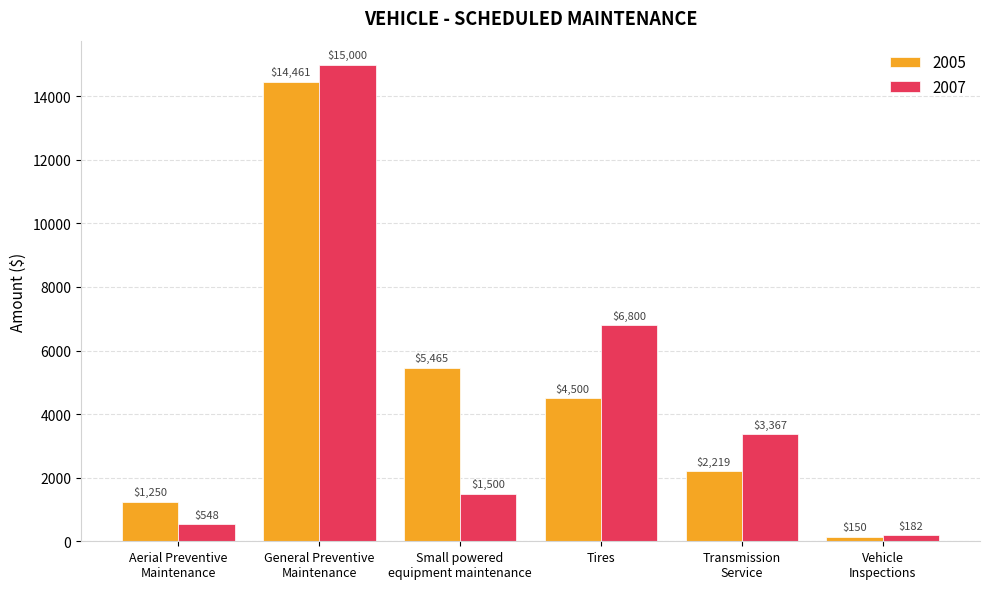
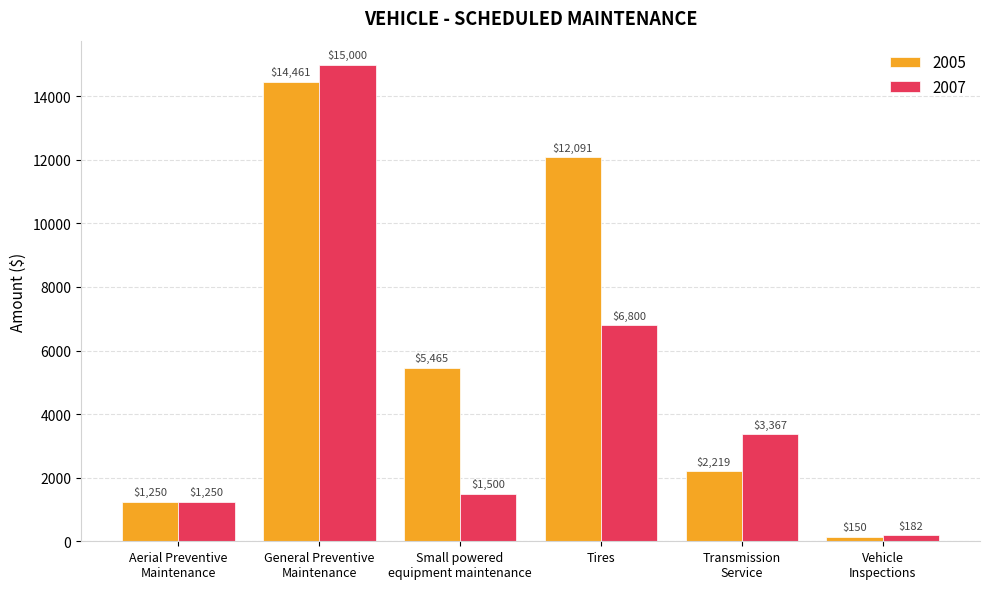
  {
    "2005": {
      "Aerial Preventive Maintenance": "$1,250",
      "General Preventive Maintenance": "$14,461",
      "Small powered equipment maintenance": "$5,465",
-     "Tires": "$4,500",
+     "Tires": "$12,091",
      "Transmission Service": "$2,219",
      "Vehicle Inspections": "$150"
    },
    "2007": {
-     "Aerial Preventive Maintenance": "$548",
+     "Aerial Preventive Maintenance": "$1,250",
      "General Preventive Maintenance": "$15,000",
      "Small powered equipment maintenance": "$1,500",
      "Tires": "$6,800",
      "Transmission Service": "$3,367",
      "Vehicle Inspections": "$182"
    }
  }
